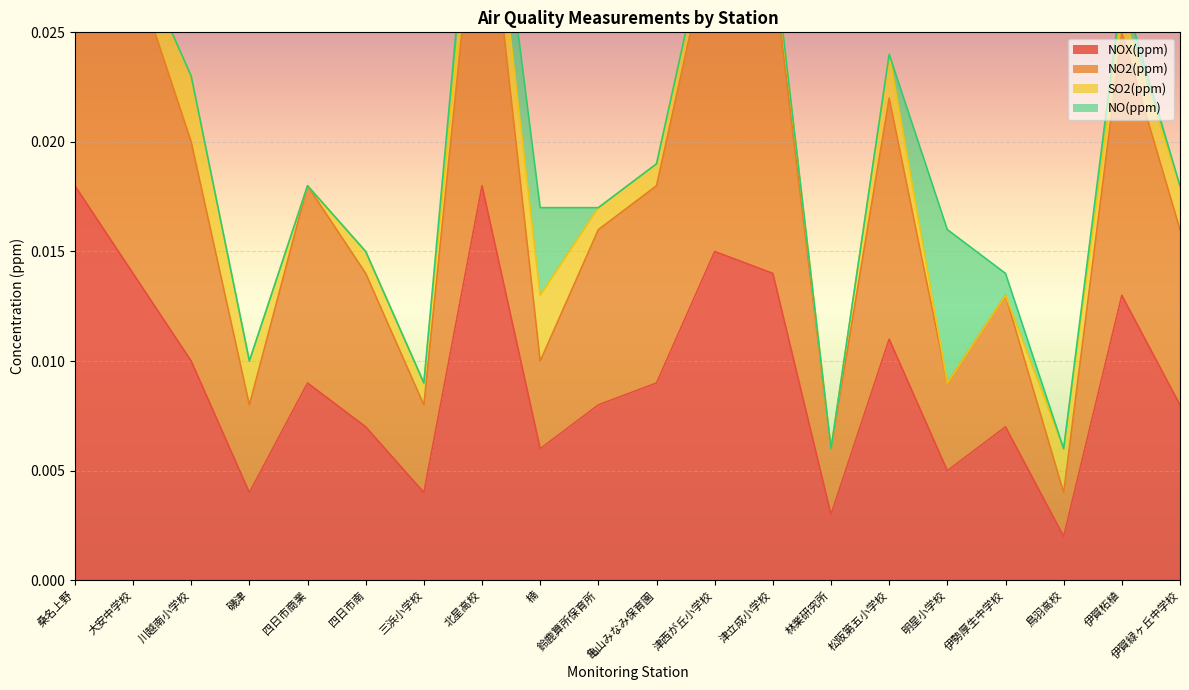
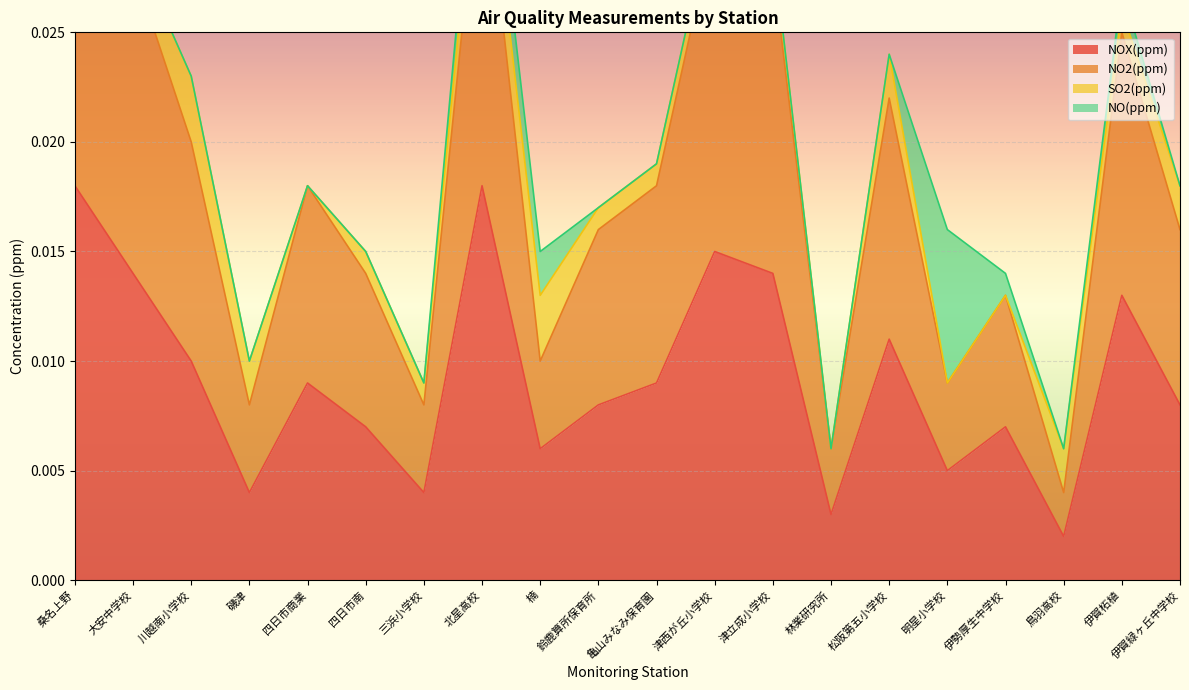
  {
    "SO2(ppm)": {
      "楠": 0.003
    },
    "NO(ppm)": {
-     "楠": 0.004,
+     "楠": 0.002,
      "明星小学校": 0.007,
      "伊勢厚生中学校": 0.001
    }
  }
